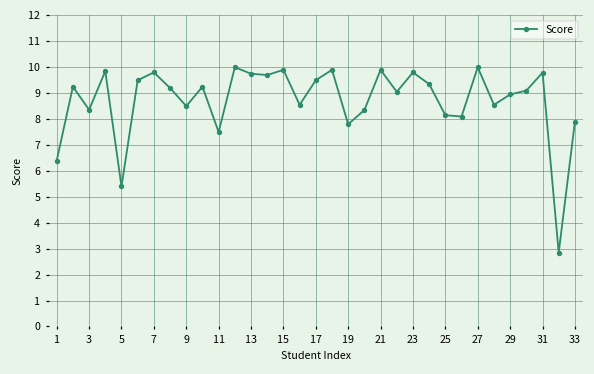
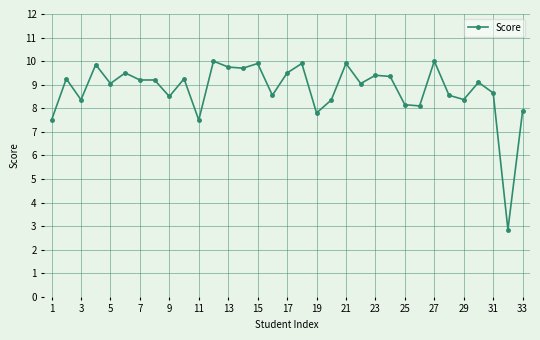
  {
-   "1": 6.4,
+   "1": 7.5,
    "3": 8.4,
-   "5": 5.4,
-   "7": 9.8,
+   "5": 9.1,
+   "7": 9.2,
    "9": 8.5,
    "11": 7.5,
    "13": 9.8,
    "15": 9.9,
    "17": 9.5,
    "19": 7.8,
    "21": 9.9,
-   "23": 9.8,
+   "23": 9.4,
    "25": 8.2,
    "27": 10.0,
-   "29": 9.0,
-   "31": 9.8,
+   "29": 8.4,
+   "31": 8.7,
    "33": 7.9
  }
